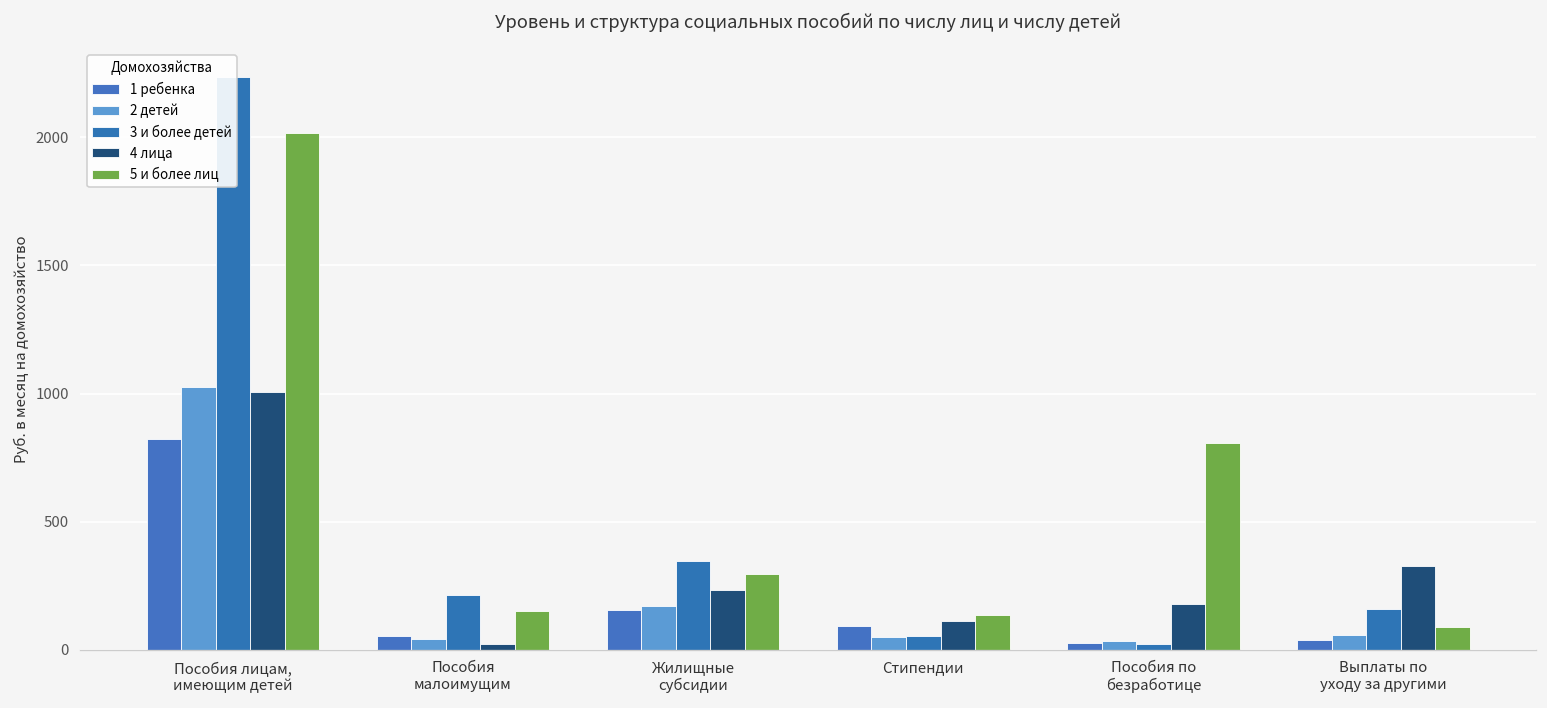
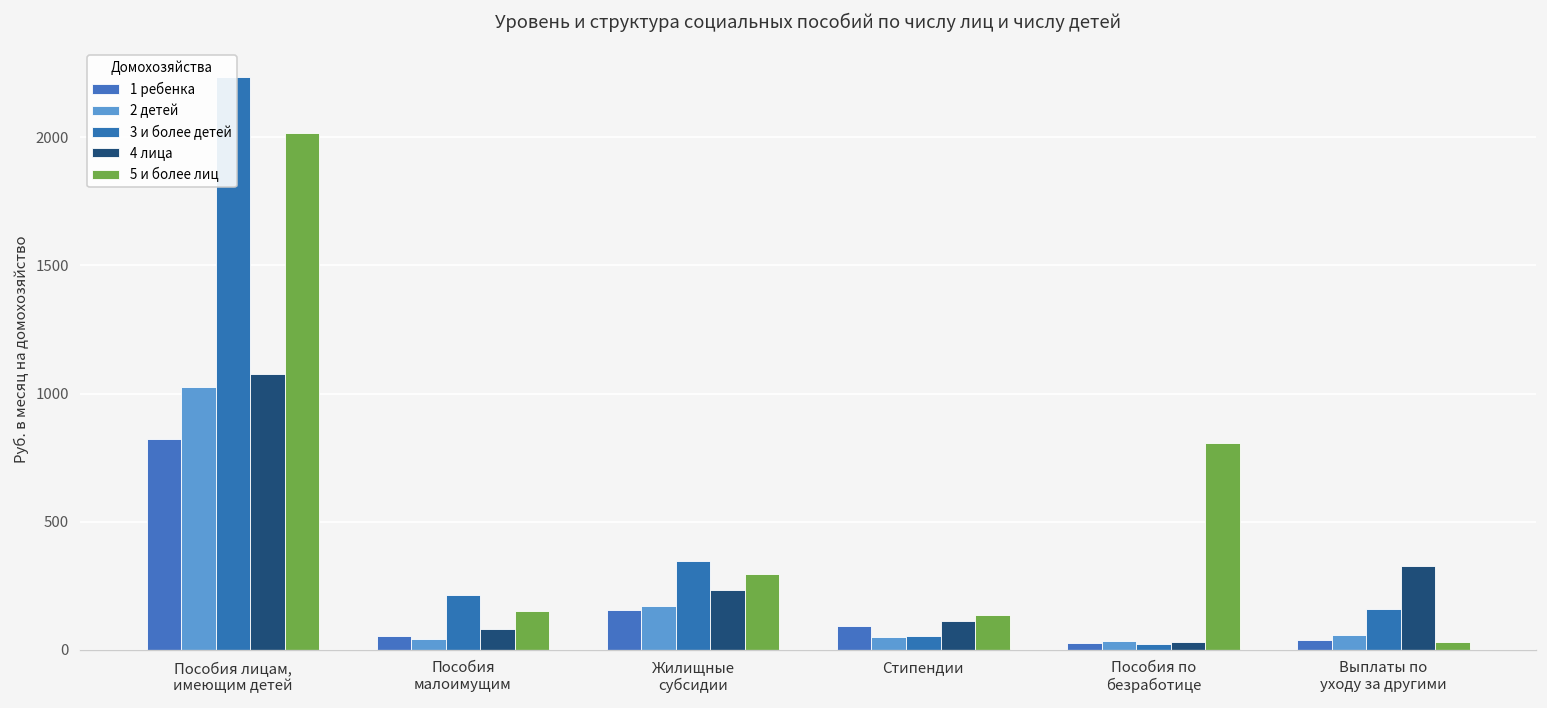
  {
    "4 лица": {
-     "Пособия лицам, имеющим детей": 1010,
-     "Пособия малоимущим": 20,
+     "Пособия лицам, имеющим детей": 1080,
+     "Пособия малоимущим": 80,
      "Жилищные субсидии": 230,
      "Стипендии": 110,
-     "Пособия по безработице": 180,
+     "Пособия по безработице": 30,
      "Выплаты по уходу за другими": 330
    },
    "5 и более лиц": {
      "Пособия лицам, имеющим детей": 2010,
      "Пособия малоимущим": 150,
      "Жилищные субсидии": 290,
      "Стипендии": 130,
      "Пособия по безработице": 810,
-     "Выплаты по уходу за другими": 90
+     "Выплаты по уходу за другими": 30
    }
  }
